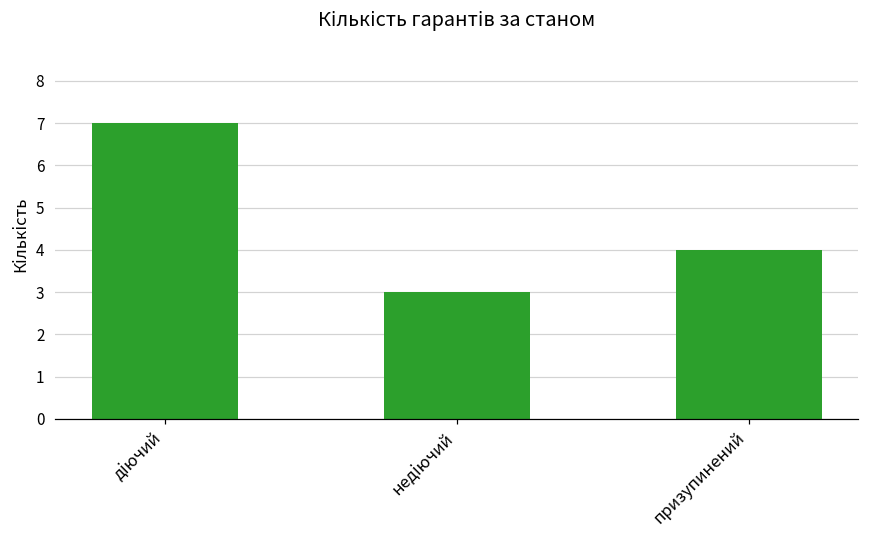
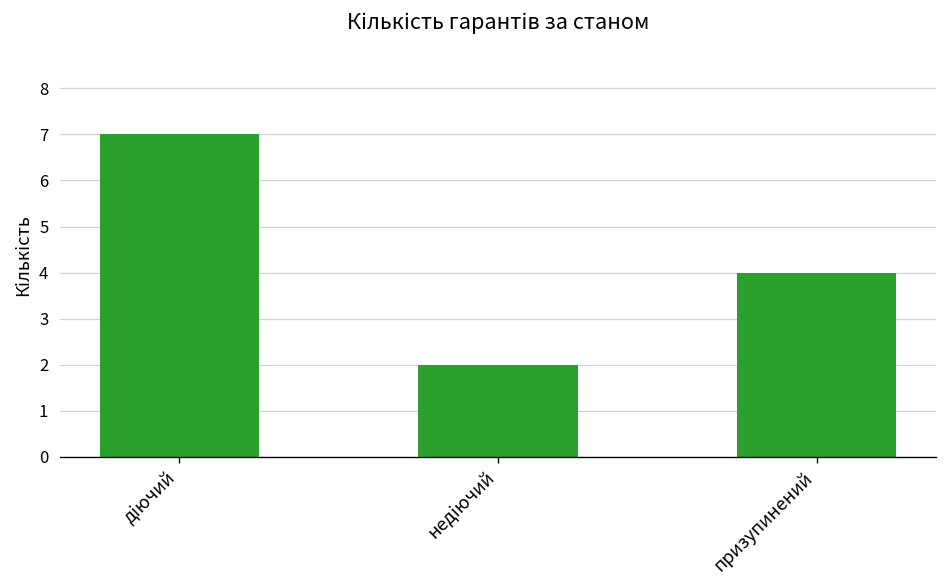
  {
    "діючий": 7,
-   "недіючий": 3,
+   "недіючий": 2,
    "призупинений": 4
  }
